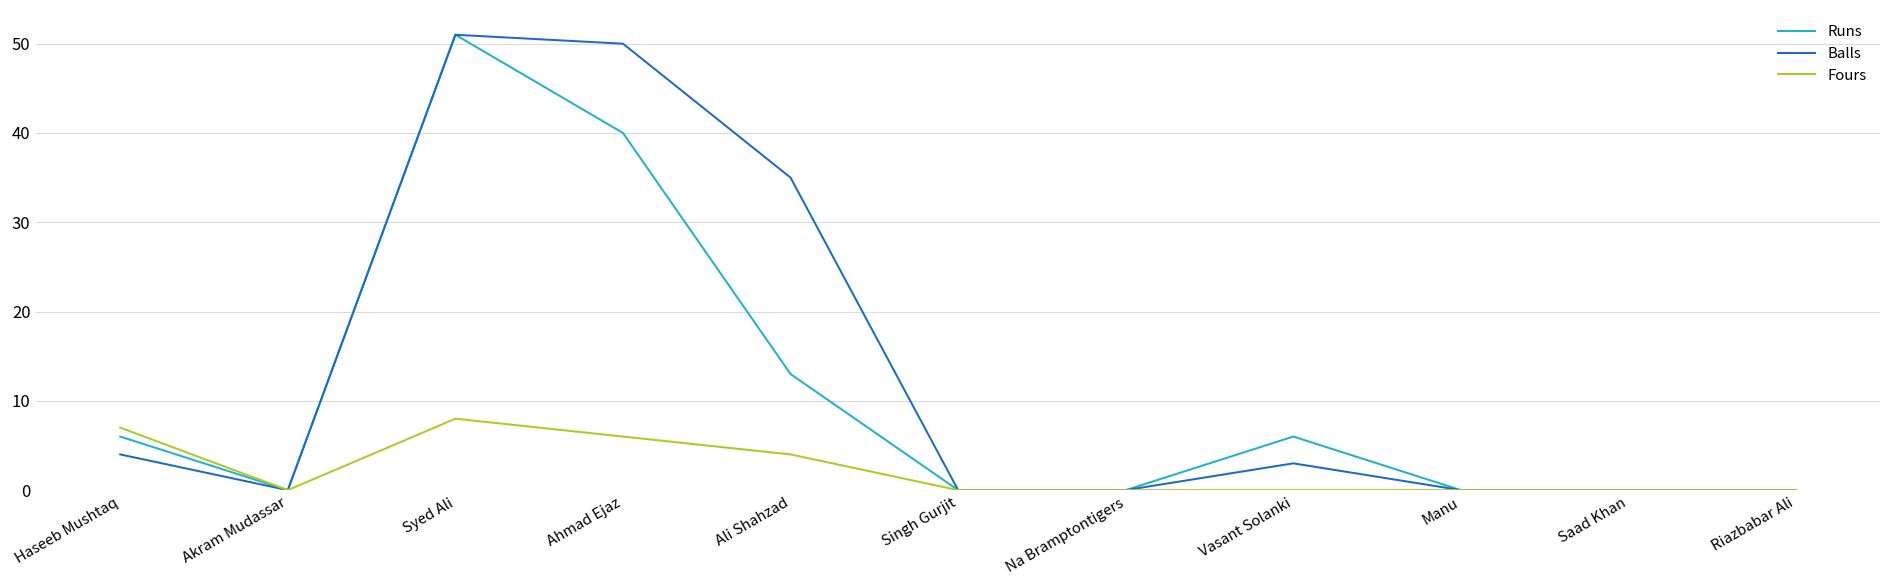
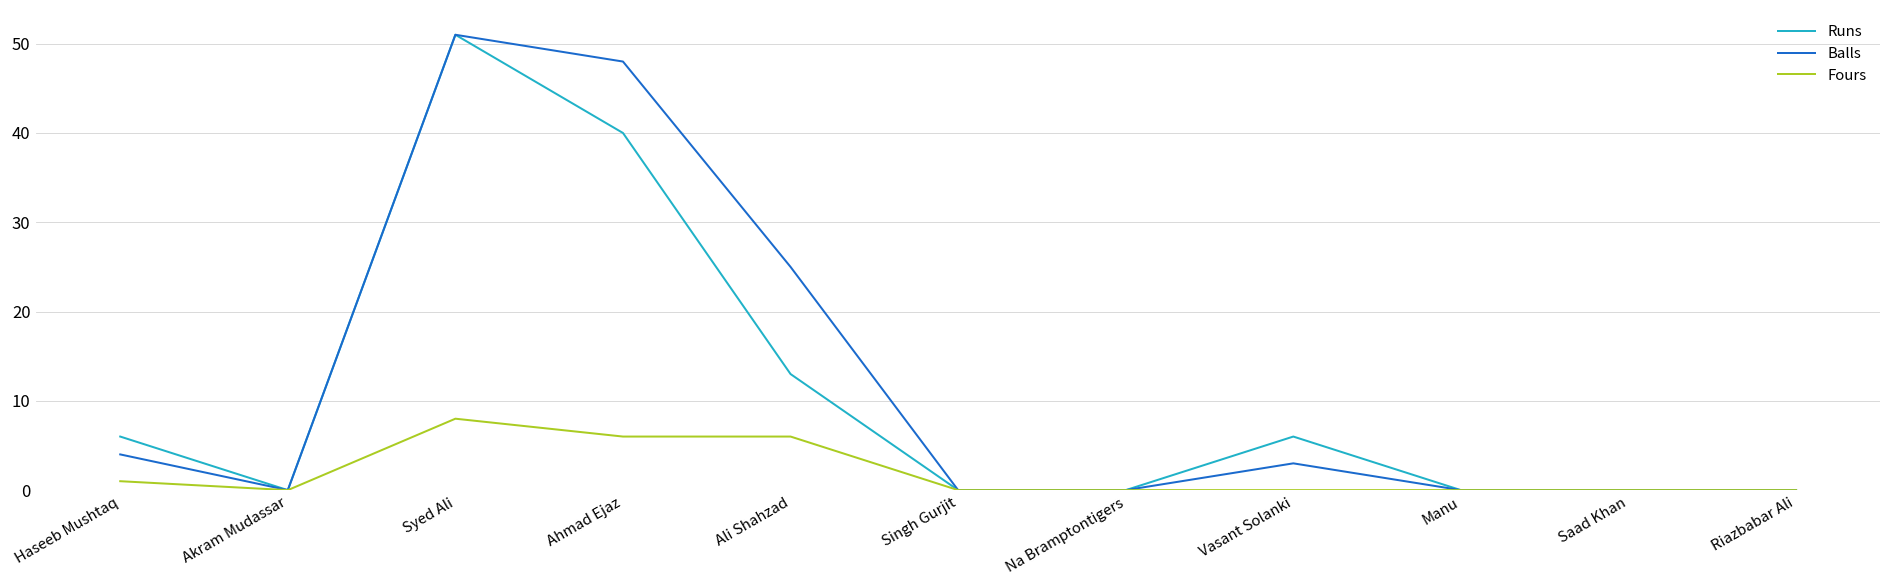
  {
    "Runs": {
      "Haseeb Mushtaq": 6,
      "Ahmad Ejaz": 40,
      "Ali Shahzad": 13,
      "Vasant Solanki": 6
    },
    "Balls": {
      "Haseeb Mushtaq": 4,
-     "Ahmad Ejaz": 50,
-     "Ali Shahzad": 35,
+     "Ahmad Ejaz": 48,
+     "Ali Shahzad": 25,
      "Vasant Solanki": 3
    },
    "Fours": {
-     "Haseeb Mushtaq": 7,
+     "Haseeb Mushtaq": 1,
      "Syed Ali": 8,
      "Ahmad Ejaz": 6,
-     "Ali Shahzad": 4,
+     "Ali Shahzad": 6,
      "Vasant Solanki": 0
    }
  }
